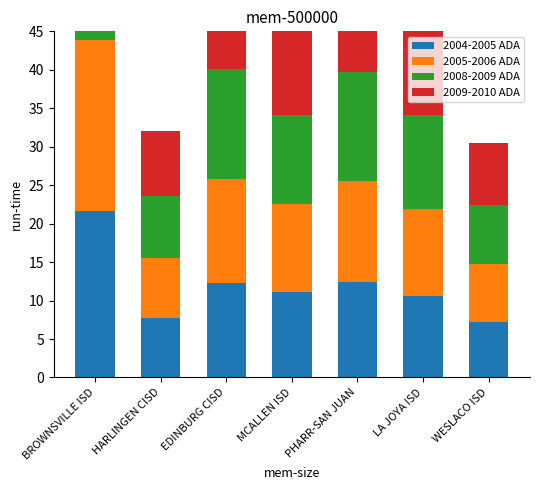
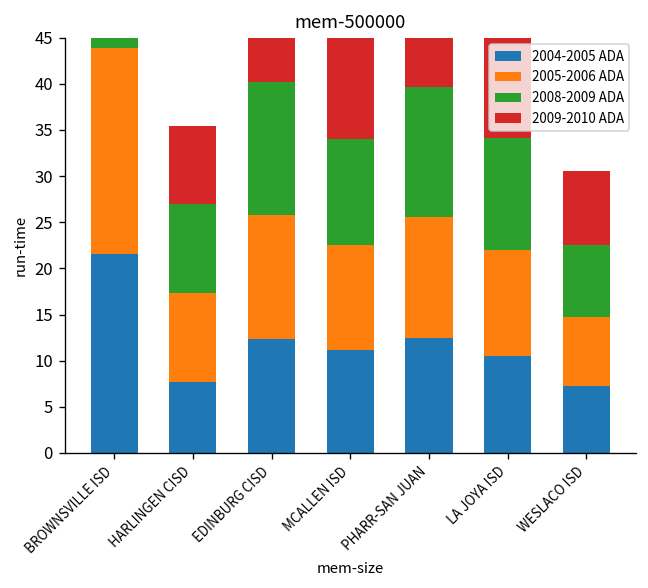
  {
    "2004-2005 ADA": {
      "BROWNSVILLE ISD": 22,
      "HARLINGEN CISD": 8,
      "EDINBURG CISD": 12,
      "MCALLEN ISD": 11,
      "PHARR-SAN JUAN": 12,
      "LA JOYA ISD": 11,
      "WESLACO ISD": 7
    },
    "2005-2006 ADA": {
      "BROWNSVILLE ISD": 22,
-     "HARLINGEN CISD": 8,
+     "HARLINGEN CISD": 10,
      "EDINBURG CISD": 13,
      "MCALLEN ISD": 11,
      "PHARR-SAN JUAN": 13,
      "LA JOYA ISD": 11,
      "WESLACO ISD": 7
    },
    "2008-2009 ADA": {
-     "HARLINGEN CISD": 8,
+     "HARLINGEN CISD": 10,
      "EDINBURG CISD": 14,
      "MCALLEN ISD": 12,
      "PHARR-SAN JUAN": 14,
      "LA JOYA ISD": 12,
      "WESLACO ISD": 8
    },
    "2009-2010 ADA": {
      "HARLINGEN CISD": 8,
      "WESLACO ISD": 8
    }
  }
